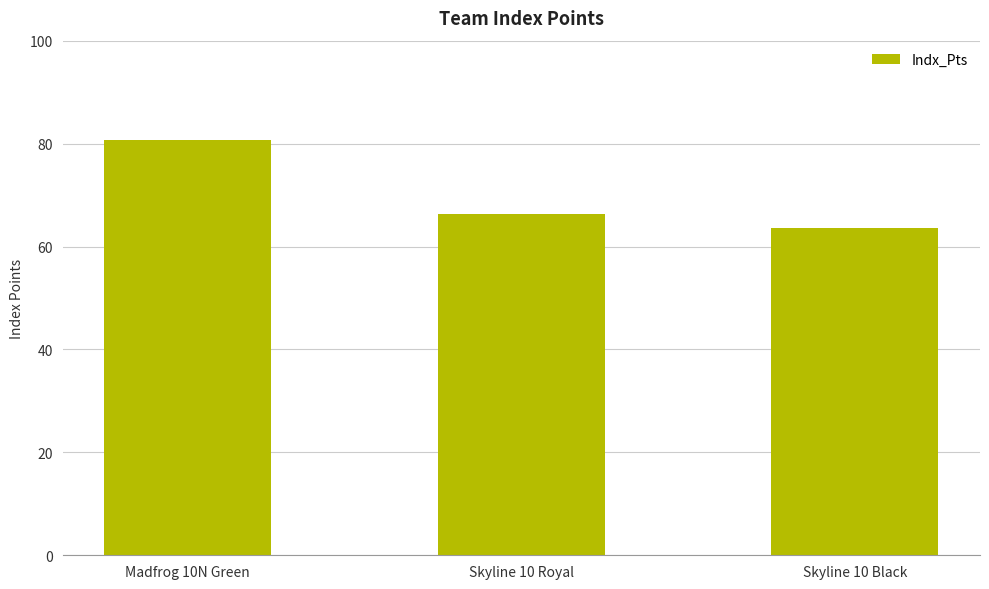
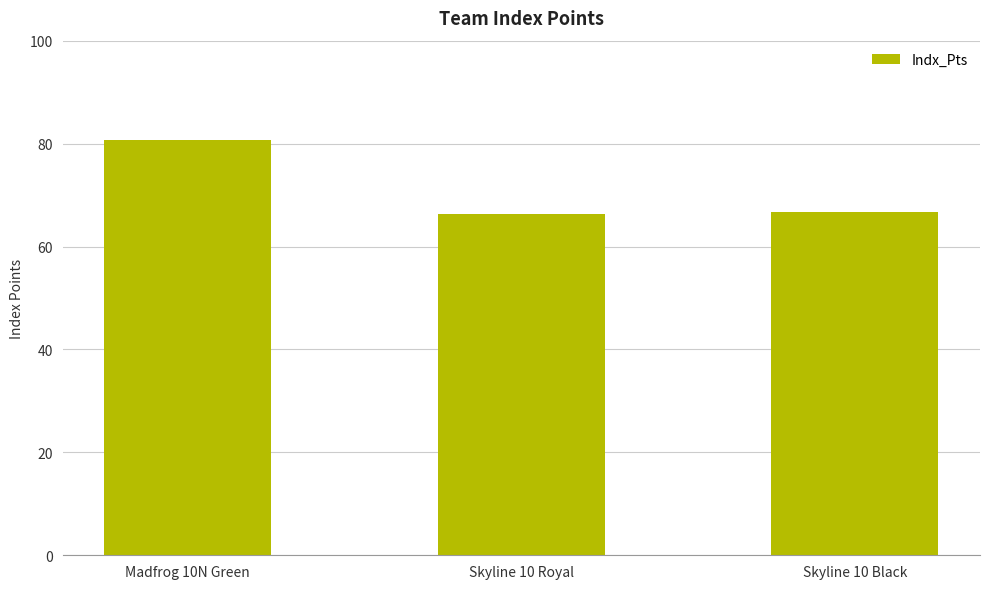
  {
    "Madfrog 10N Green": 81,
    "Skyline 10 Royal": 66,
-   "Skyline 10 Black": 64
+   "Skyline 10 Black": 67
  }
